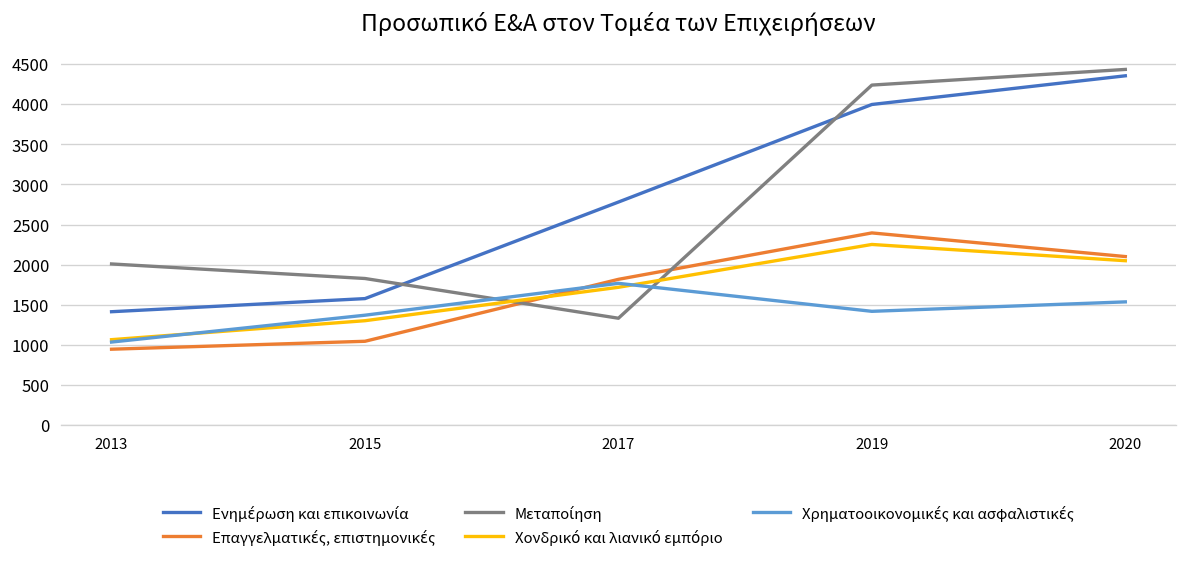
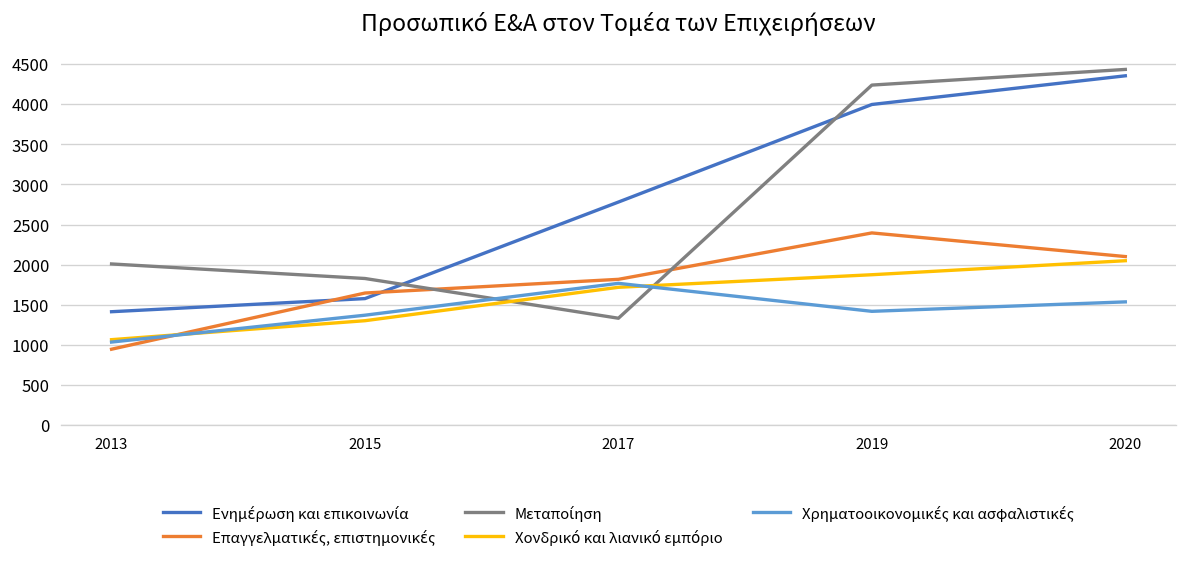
  {
    "Επαγγελματικές, επιστημονικές": {
      "2013": 900,
-     "2015": 1000,
+     "2015": 1600,
      "2017": 1800,
      "2019": 2400,
      "2020": 2100
    },
    "Μεταποίηση": {
      "2013": 2000,
      "2015": 1800,
      "2017": 1300,
      "2019": 4200,
      "2020": 4400
    },
    "Χονδρικό και λιανικό εμπόριο": {
      "2015": 1300,
      "2017": 1700,
-     "2019": 2300,
+     "2019": 1900,
      "2020": 2000
    }
  }
